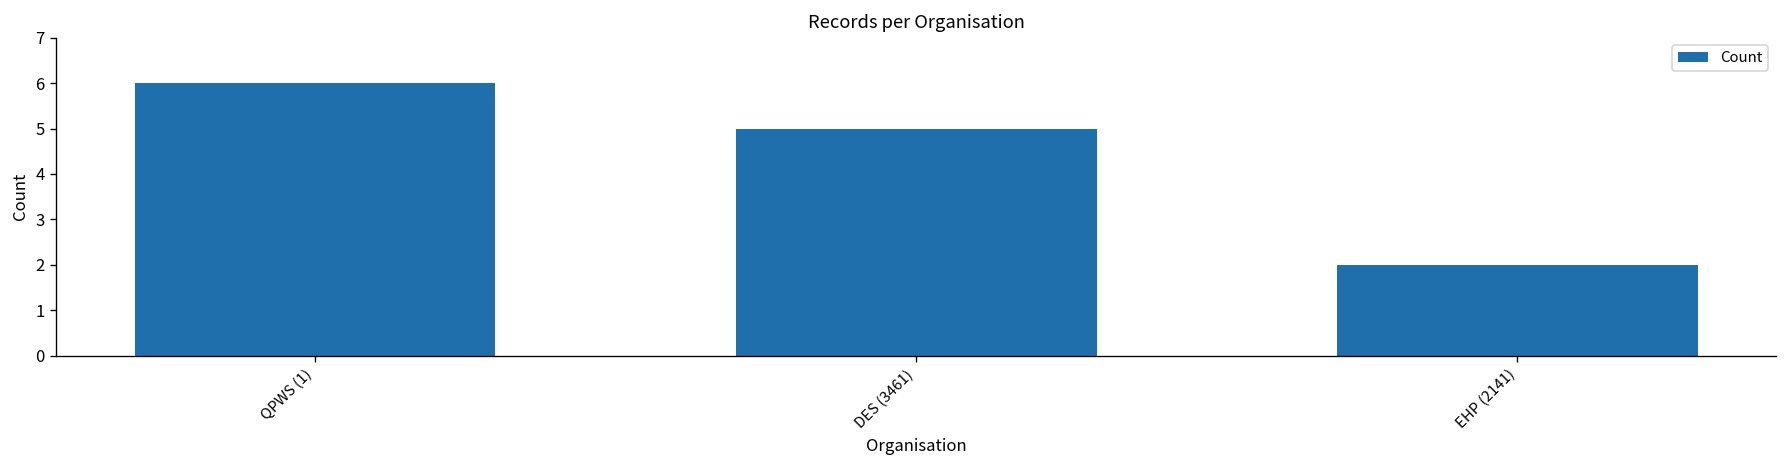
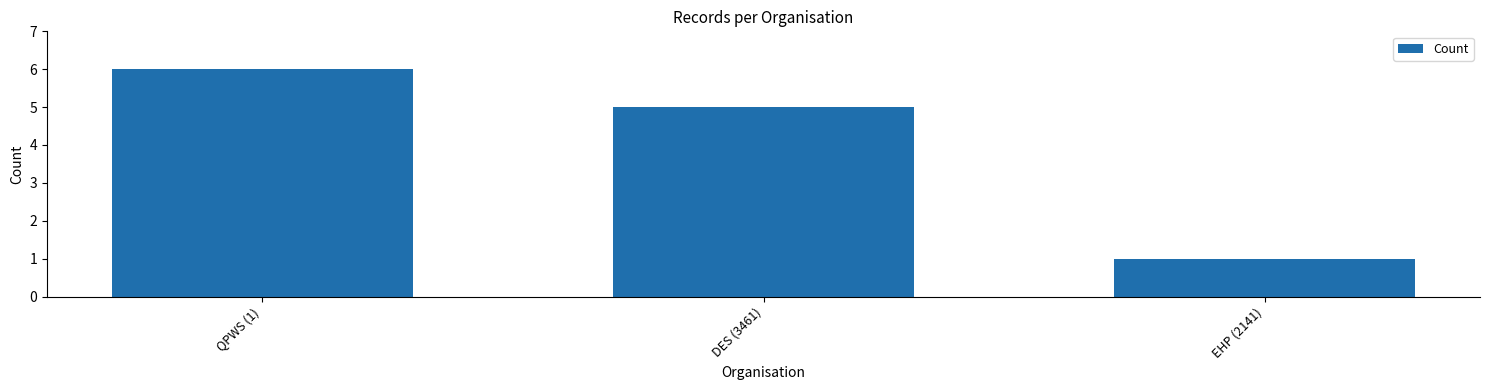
  {
    "QPWS (1)": 6,
    "DES (3461)": 5,
-   "EHP (2141)": 2
+   "EHP (2141)": 1
  }
